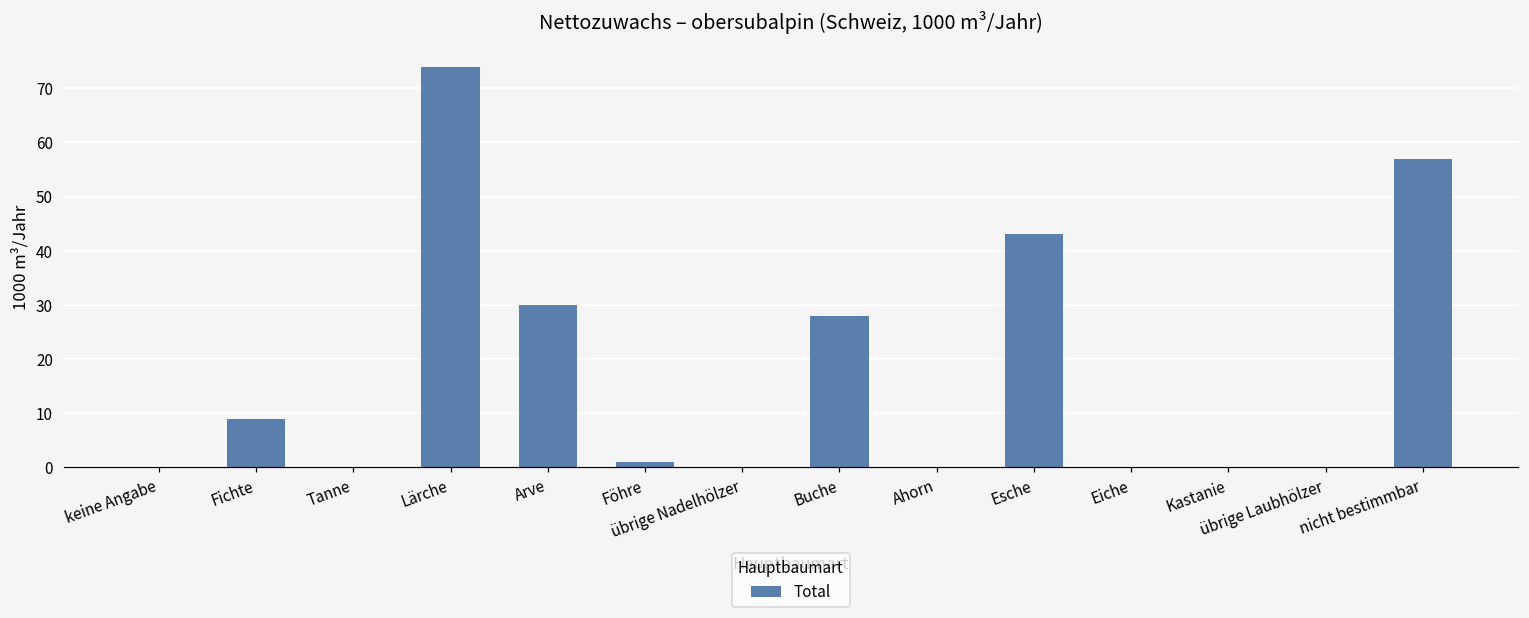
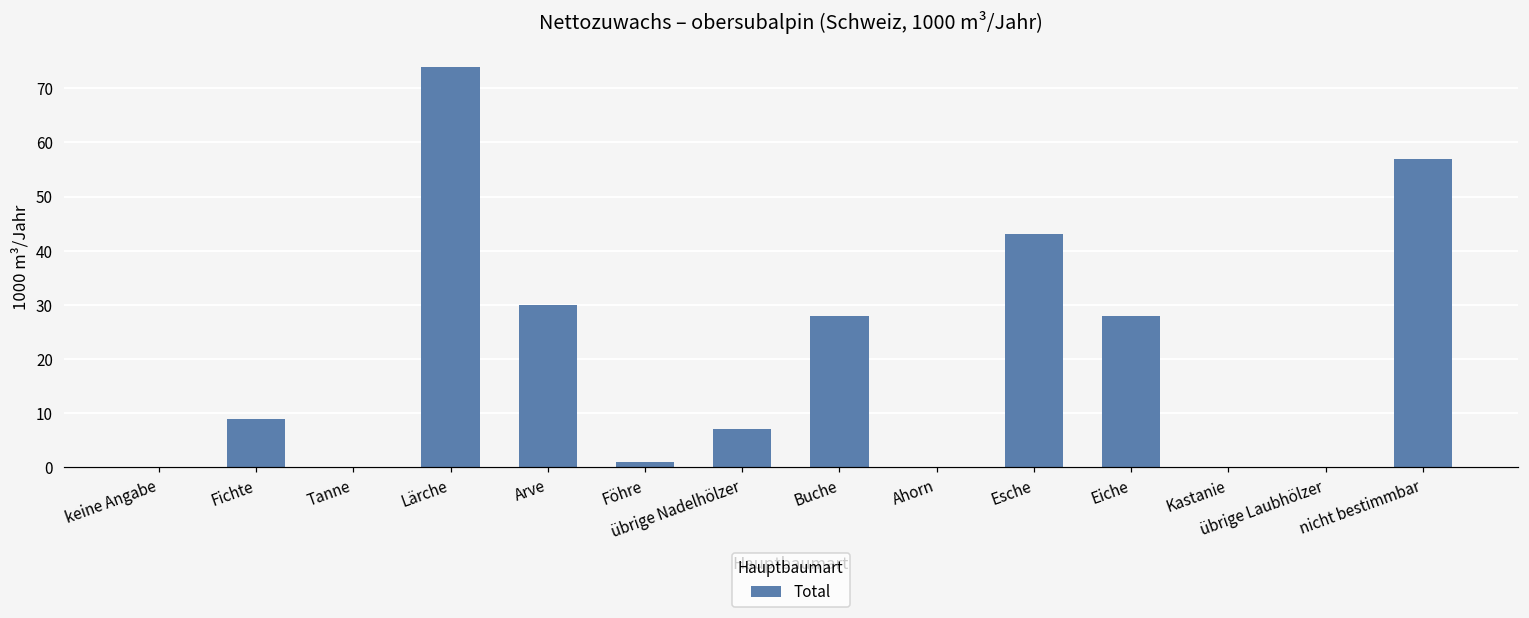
  {
    "keine Angabe": 0,
    "Fichte": 9,
    "Tanne": 0,
    "Lärche": 74,
    "Arve": 30,
    "Föhre": 1,
-   "übrige Nadelhölzer": 0,
+   "übrige Nadelhölzer": 7,
    "Buche": 28,
    "Ahorn": 0,
    "Esche": 43,
-   "Eiche": 0,
+   "Eiche": 28,
    "Kastanie": 0,
    "übrige Laubhölzer": 0,
    "nicht bestimmbar": 57
  }
